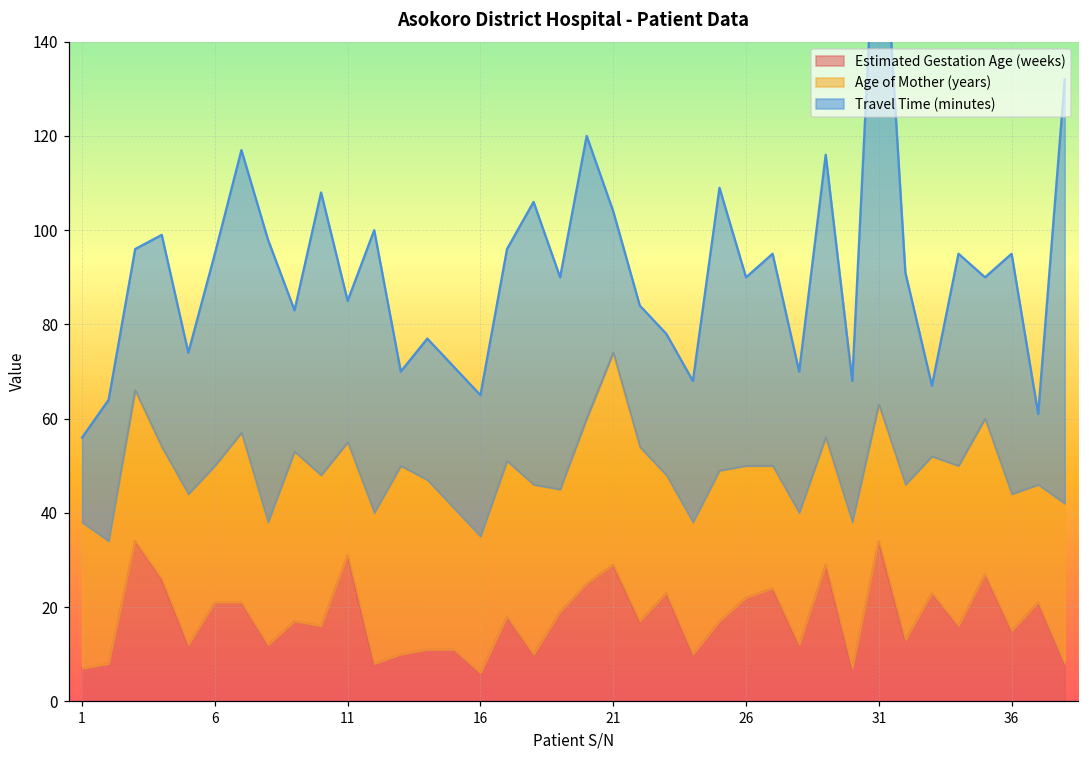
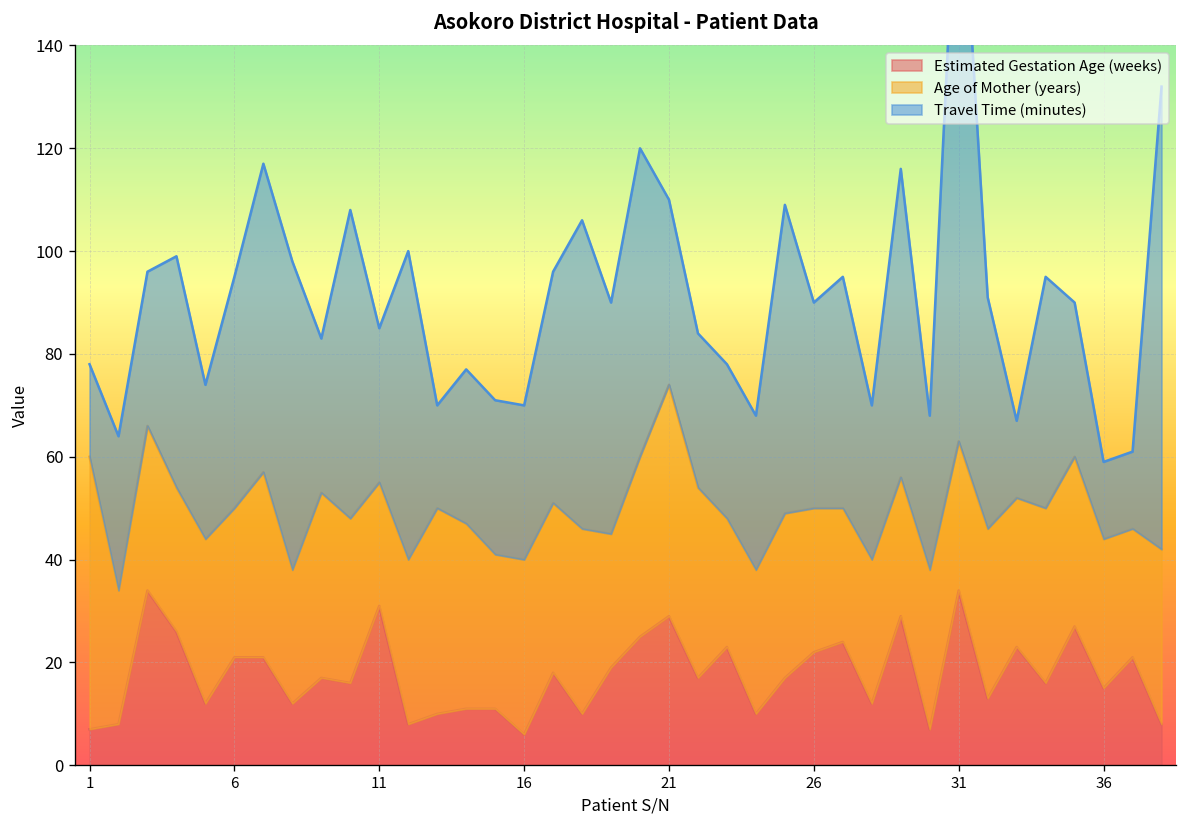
  {
    "Estimated Gestation Age (weeks)": {
      "1": 7,
      "6": 21,
      "11": 31,
      "16": 6,
      "21": 29,
      "26": 22,
      "31": 34,
      "36": 15
    },
    "Age of Mother (years)": {
-     "1": 31,
+     "1": 53,
      "6": 29,
      "11": 24,
-     "16": 29,
+     "16": 34,
      "21": 45,
      "26": 28,
      "31": 29,
      "36": 29
    },
    "Travel Time (minutes)": {
      "1": 18,
      "6": 45,
      "11": 30,
      "16": 30,
-     "21": 30,
+     "21": 36,
      "26": 40,
-     "36": 51
+     "36": 15
    }
  }
